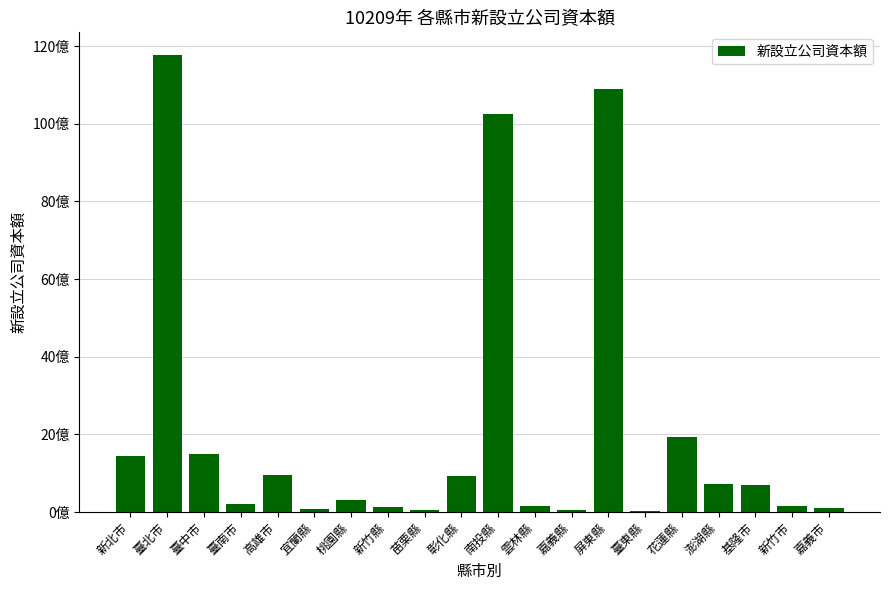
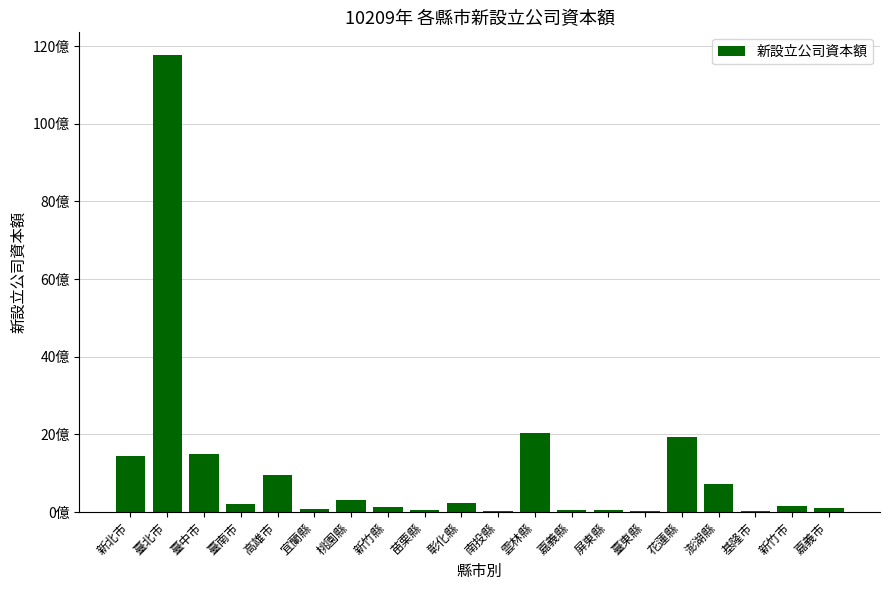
  {
    "新北市": "15億",
    "臺北市": "118億",
    "臺中市": "15億",
    "臺南市": "2億",
    "高雄市": "9億",
    "宜蘭縣": "1億",
    "桃園縣": "3億",
    "新竹縣": "1億",
-   "彰化縣": "9億",
-   "南投縣": "103億",
-   "雲林縣": "1億",
-   "屏東縣": "109億",
+   "彰化縣": "2億",
+   "南投縣": "0億",
+   "雲林縣": "20億",
+   "屏東縣": "1億",
    "花蓮縣": "19億",
    "澎湖縣": "7億",
-   "基隆市": "7億",
+   "基隆市": "0億",
    "新竹市": "2億",
    "嘉義市": "1億"
  }
